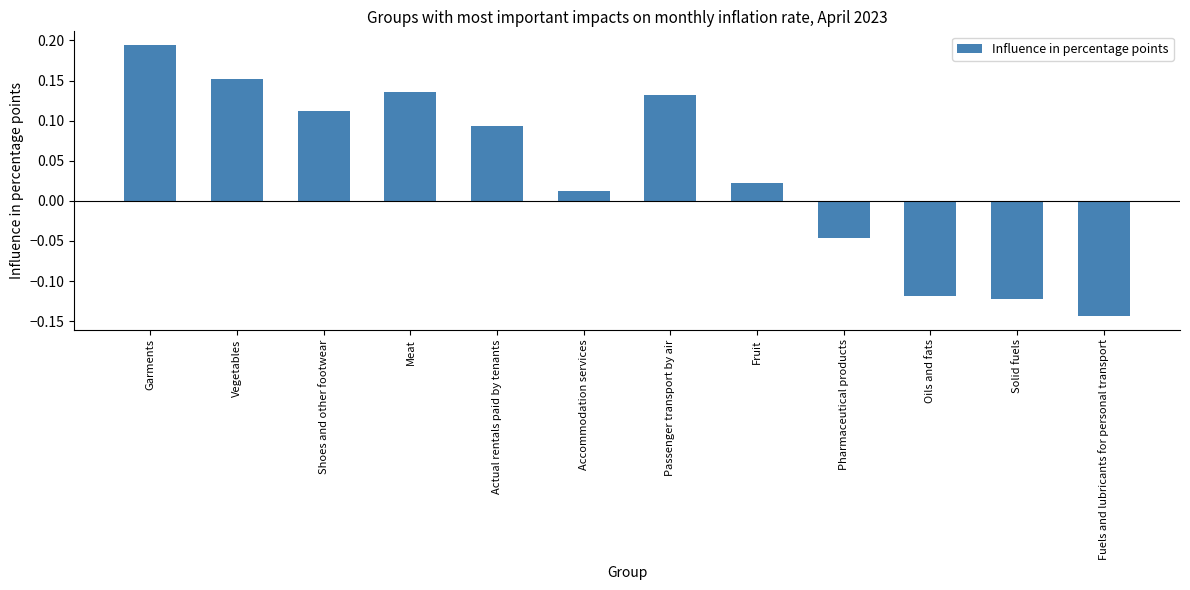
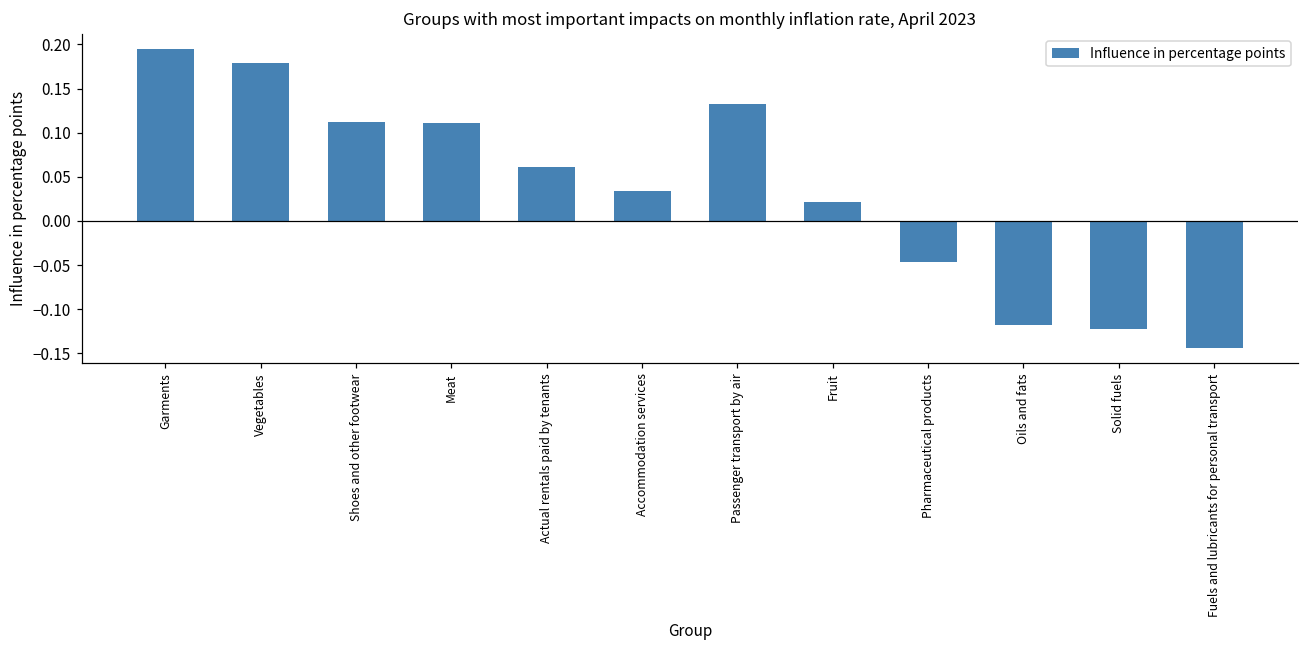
  {
    "Garments": 0.19,
-   "Vegetables": 0.15,
+   "Vegetables": 0.18,
    "Shoes and other footwear": 0.11,
-   "Meat": 0.14,
-   "Actual rentals paid by tenants": 0.09,
-   "Accommodation services": 0.01,
+   "Meat": 0.11,
+   "Actual rentals paid by tenants": 0.06,
+   "Accommodation services": 0.03,
    "Passenger transport by air": 0.13,
    "Fruit": 0.02,
    "Pharmaceutical products": -0.05,
    "Oils and fats": -0.12,
    "Solid fuels": -0.12,
    "Fuels and lubricants for personal transport": -0.14
  }
